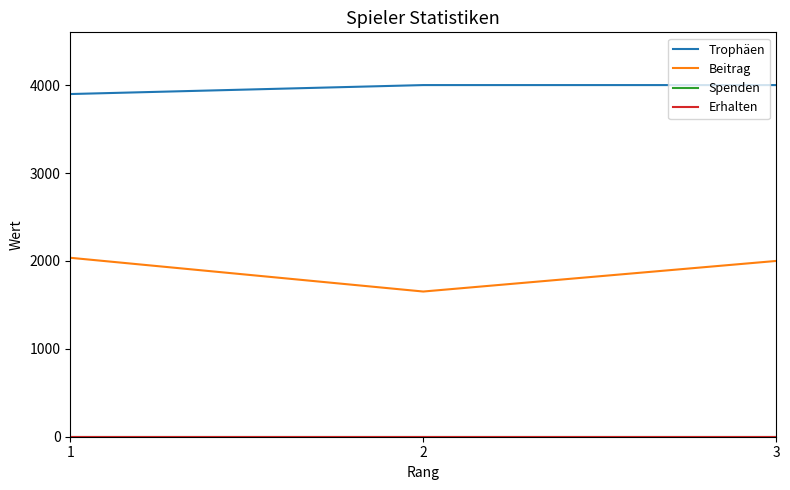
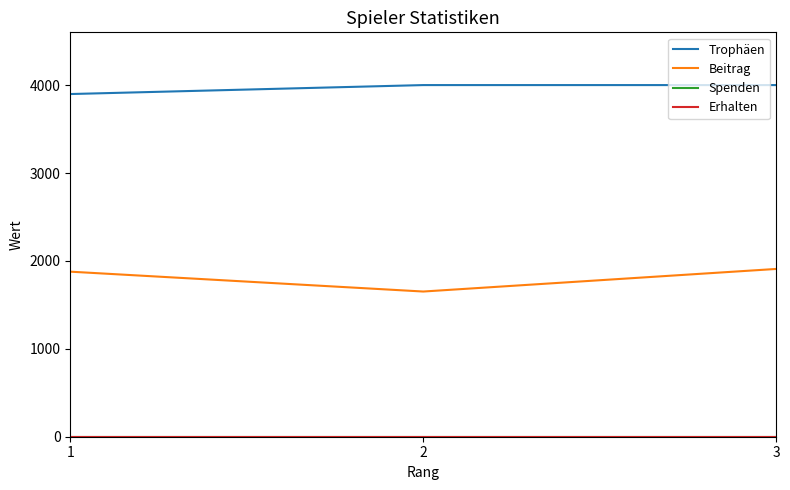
  {
    "Trophäen": {
      "1": 3900,
      "2": 4000,
      "3": 4000
    },
    "Beitrag": {
-     "1": 2000,
+     "1": 1900,
      "2": 1700,
-     "3": 2000
+     "3": 1900
    },
    "Erhalten": {
      "1": 0,
      "2": 0,
      "3": 0
    }
  }
